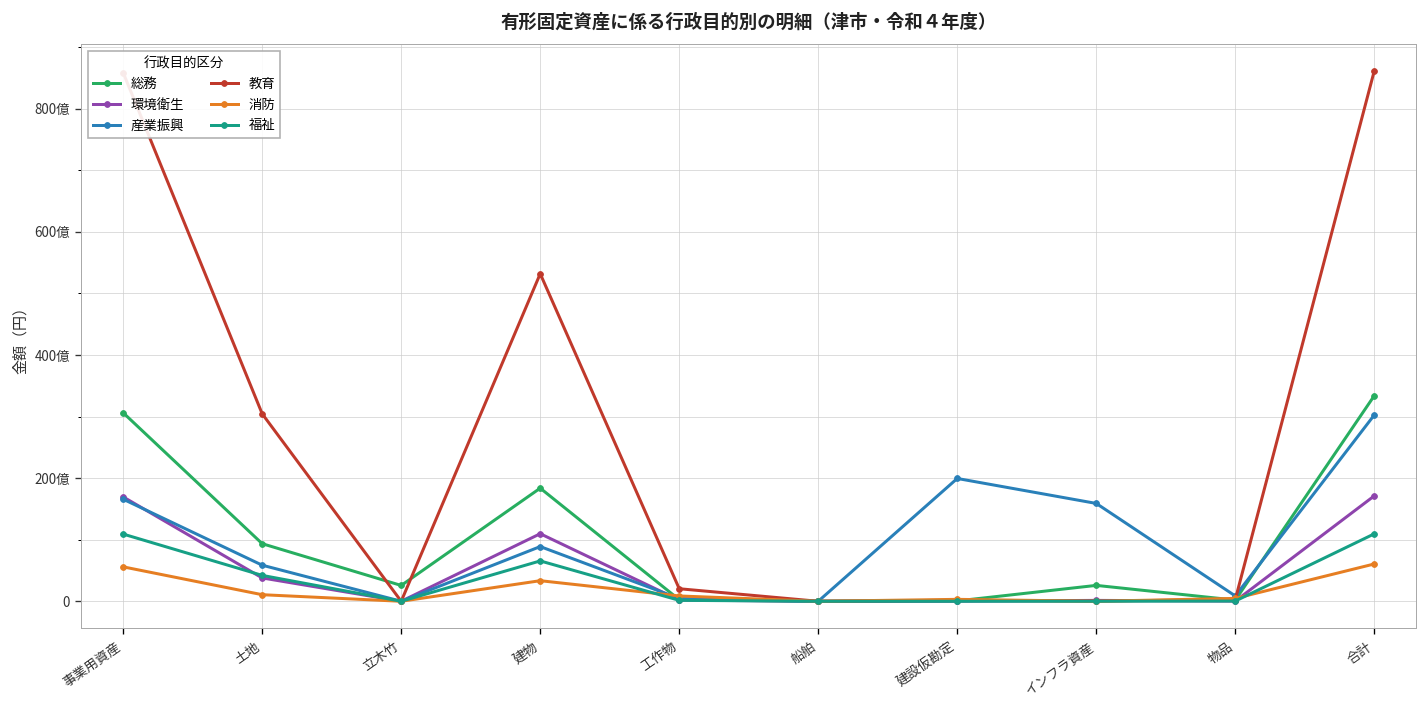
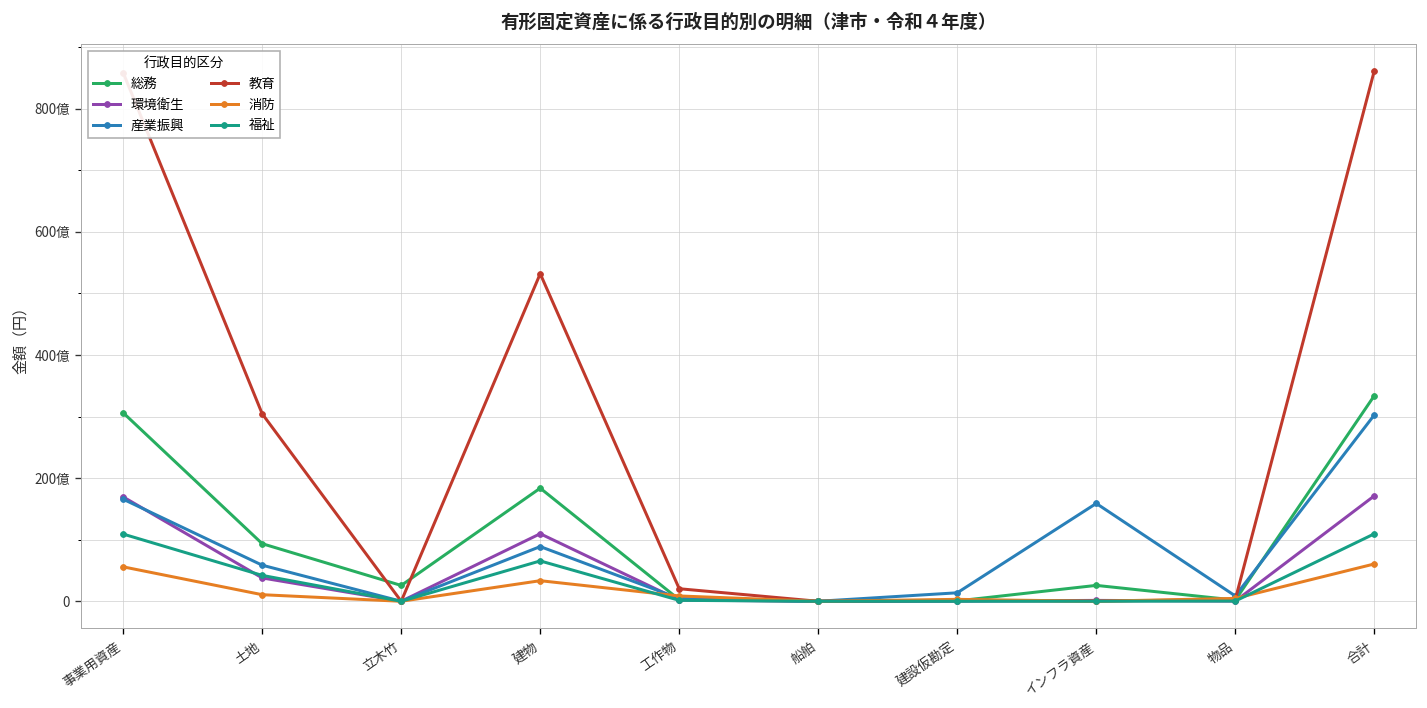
  {
    "環境衛生": {
      "建物": "110億",
      "合計": "170億"
    },
    "産業振興": {
      "土地": "60億",
      "建物": "90億",
-     "建設仮勘定": "200億",
+     "建設仮勘定": "10億",
      "インフラ資産": "160億",
      "合計": "300億"
    },
    "教育": {
      "土地": "300億",
      "建物": "530億",
      "工作物": "20億",
      "合計": "860億"
    },
    "消防": {
      "事業用資産": "60億",
      "土地": "10億",
      "建物": "30億",
      "合計": "60億"
    }
  }
